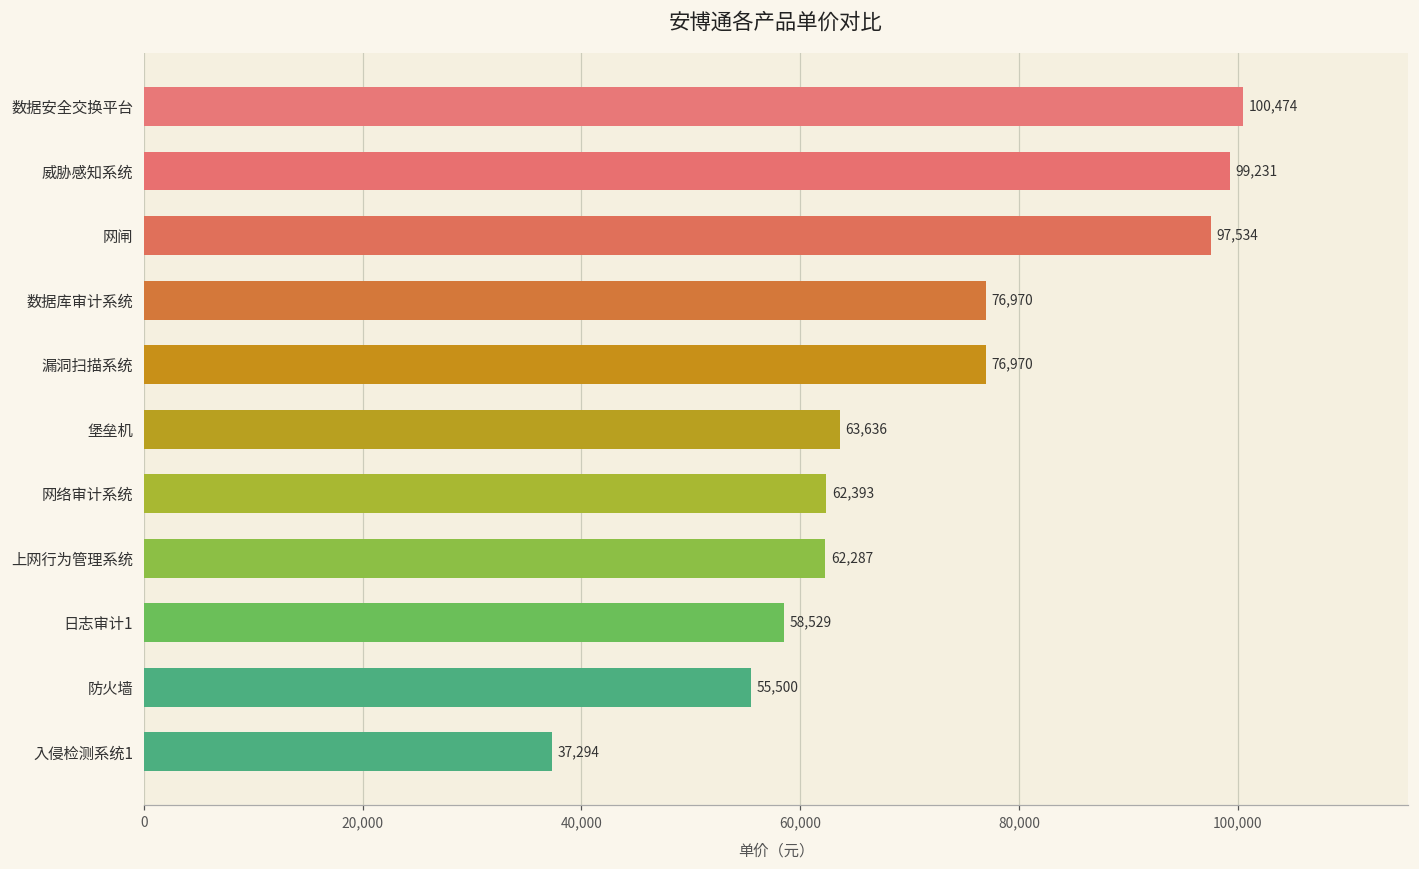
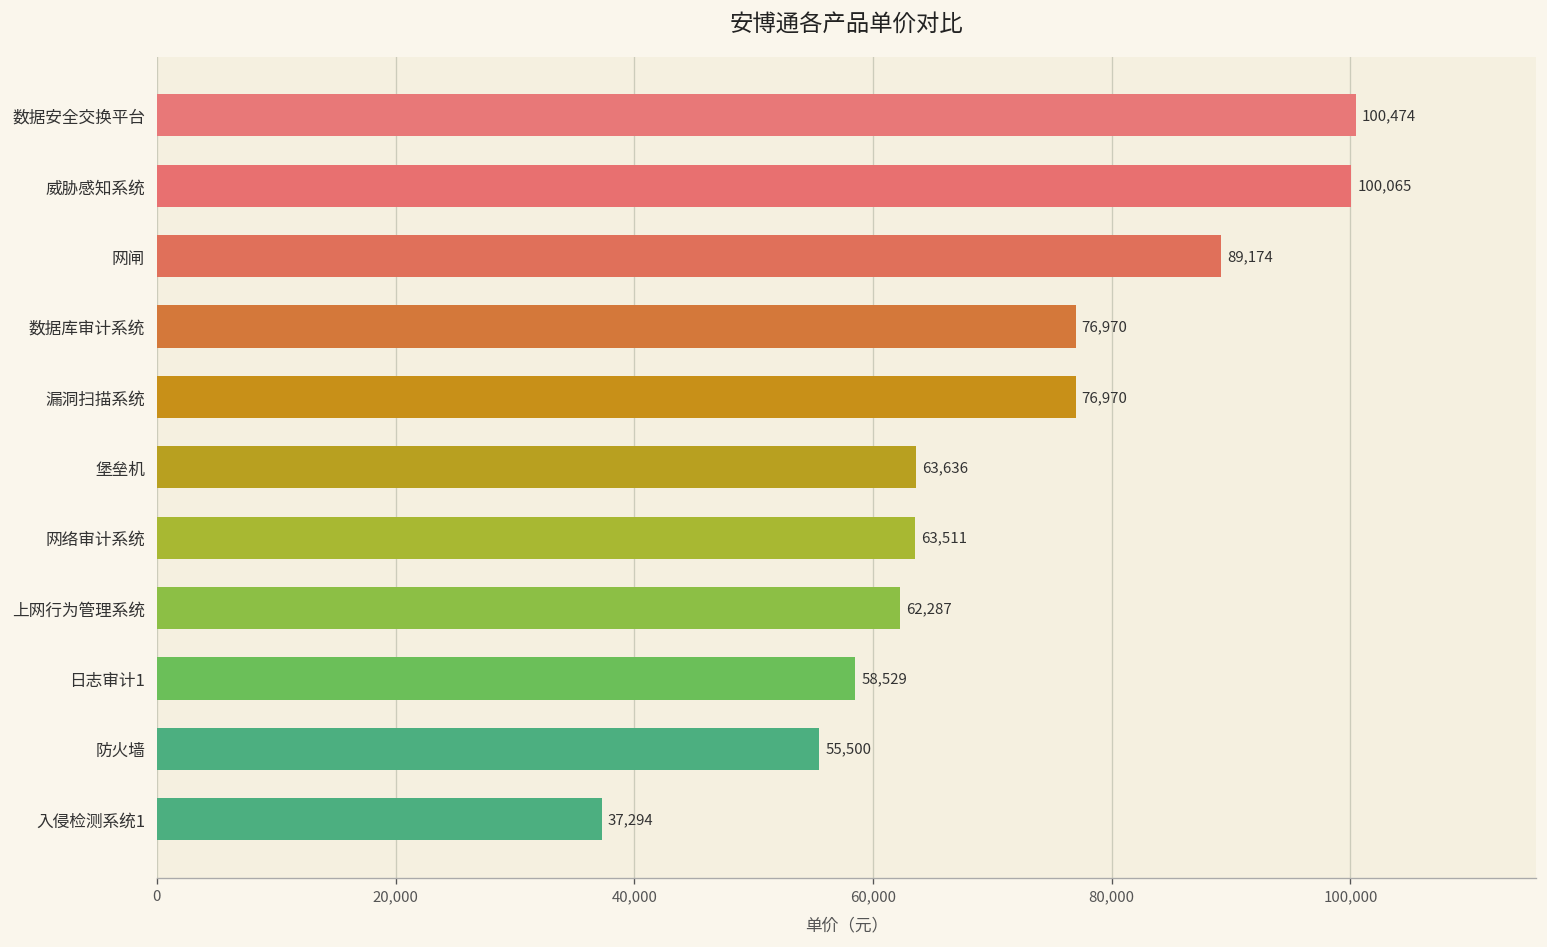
  {
    "数据安全交换平台": "100,474",
-   "威胁感知系统": "99,231",
-   "网闸": "97,534",
+   "威胁感知系统": "100,065",
+   "网闸": "89,174",
    "数据库审计系统": "76,970",
    "漏洞扫描系统": "76,970",
    "堡垒机": "63,636",
-   "网络审计系统": "62,393",
+   "网络审计系统": "63,511",
    "上网行为管理系统": "62,287",
    "日志审计1": "58,529",
    "防火墙": "55,500",
    "入侵检测系统1": "37,294"
  }
